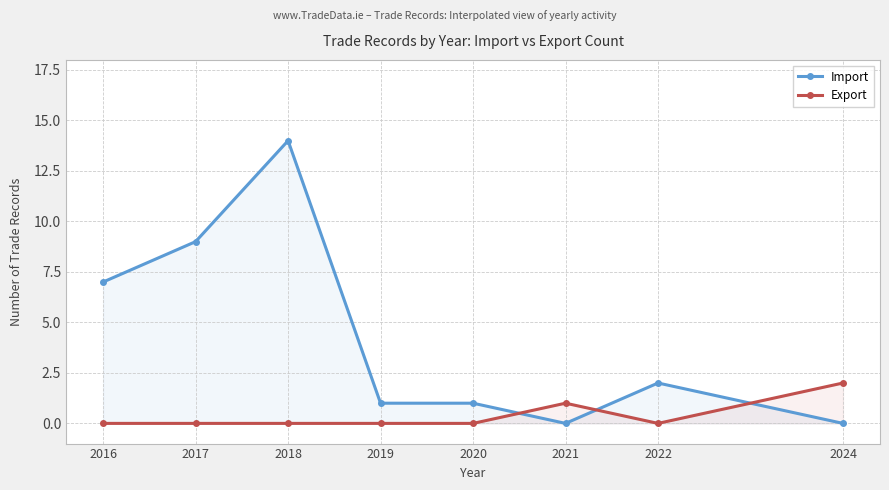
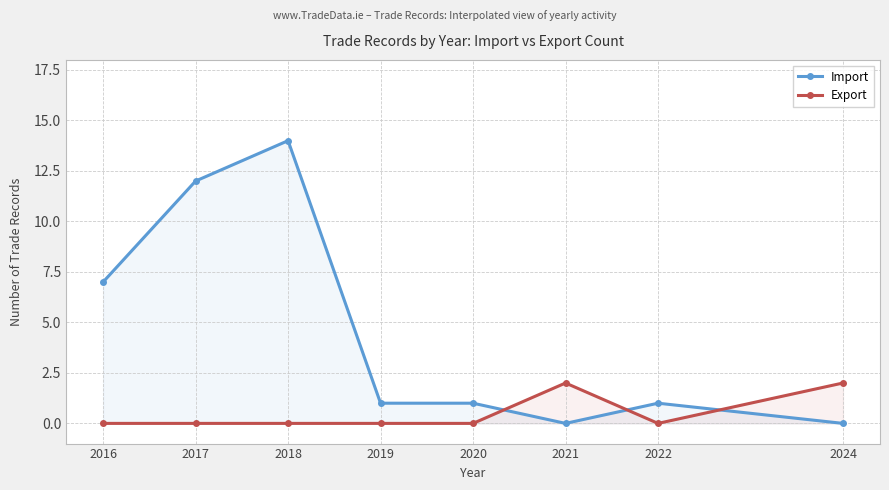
  {
    "Import": {
      "2016": 7,
-     "2017": 9,
+     "2017": 12,
      "2018": 14,
      "2019": 1,
      "2020": 1,
      "2021": 0,
-     "2022": 2,
+     "2022": 1,
      "2024": 0
    },
    "Export": {
      "2016": 0,
      "2017": 0,
      "2018": 0,
      "2019": 0,
      "2020": 0,
-     "2021": 1,
+     "2021": 2,
      "2022": 0,
      "2024": 2
    }
  }
